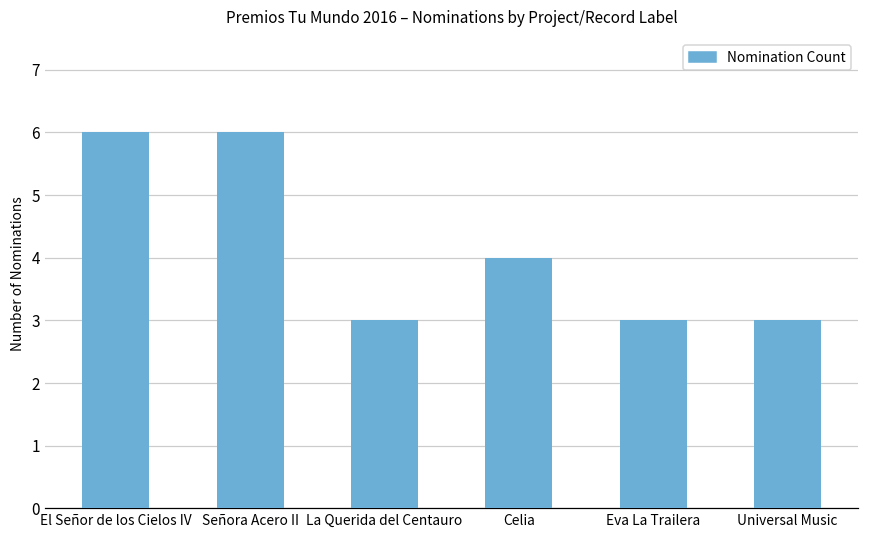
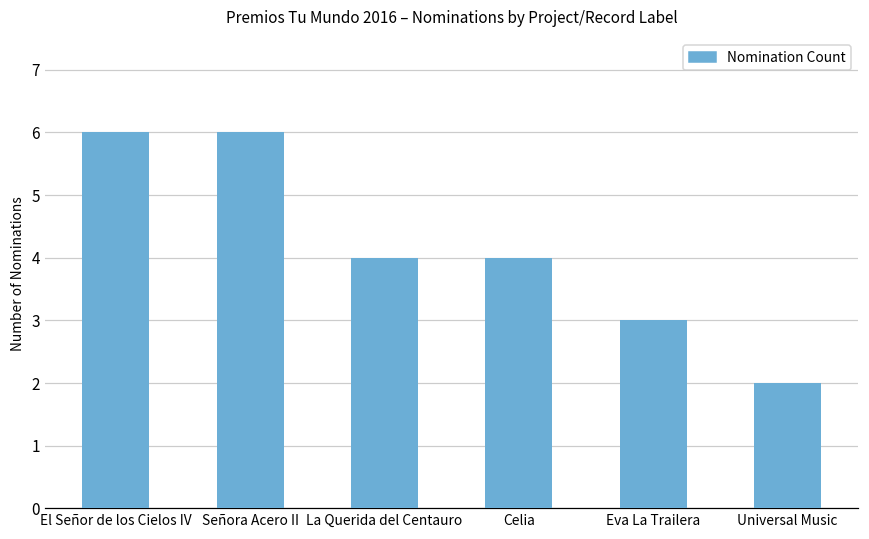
  {
    "El Señor de los Cielos IV": 6,
    "Señora Acero II": 6,
-   "La Querida del Centauro": 3,
+   "La Querida del Centauro": 4,
    "Celia": 4,
    "Eva La Trailera": 3,
-   "Universal Music": 3
+   "Universal Music": 2
  }
